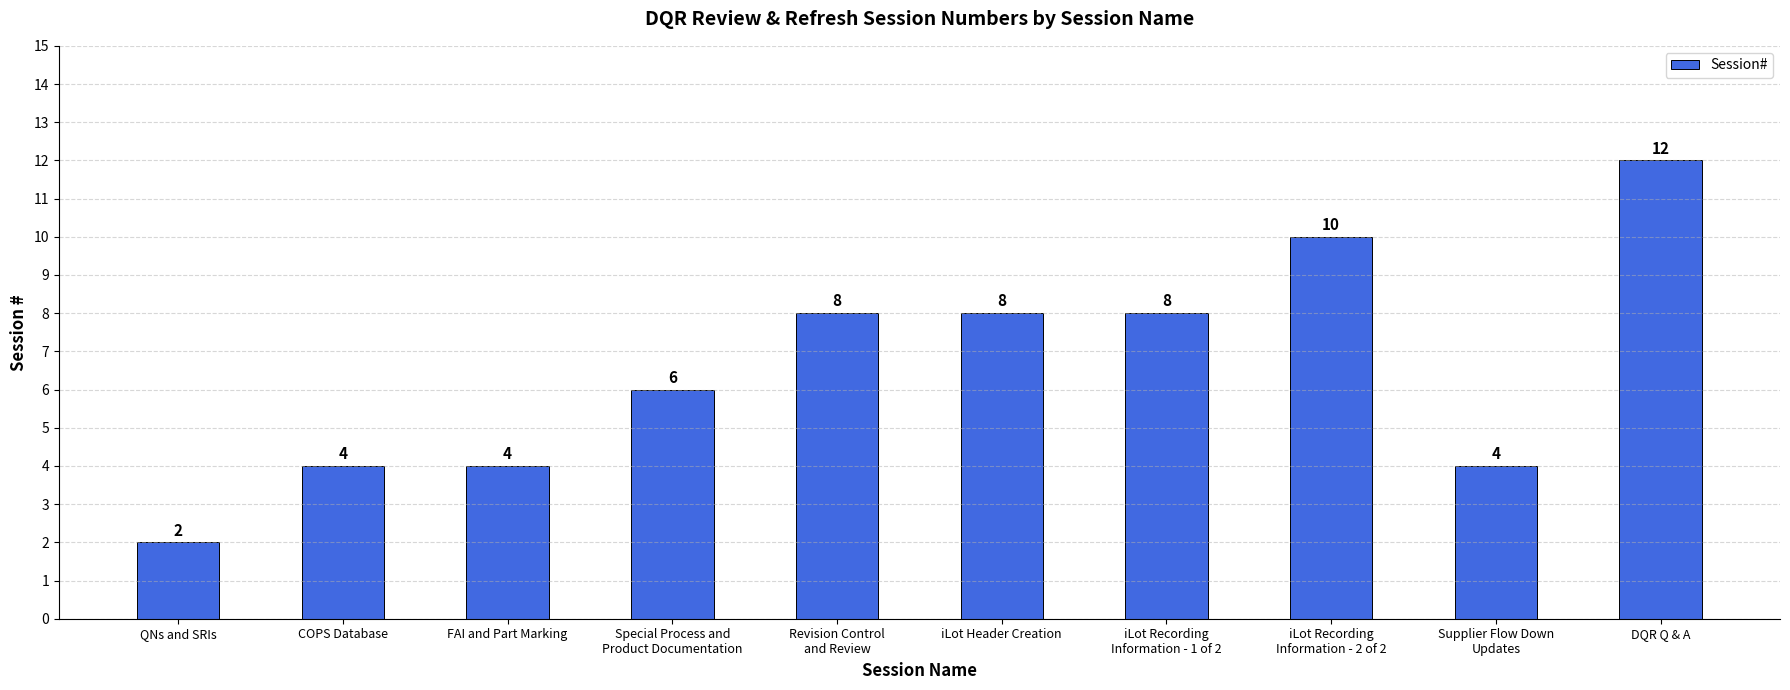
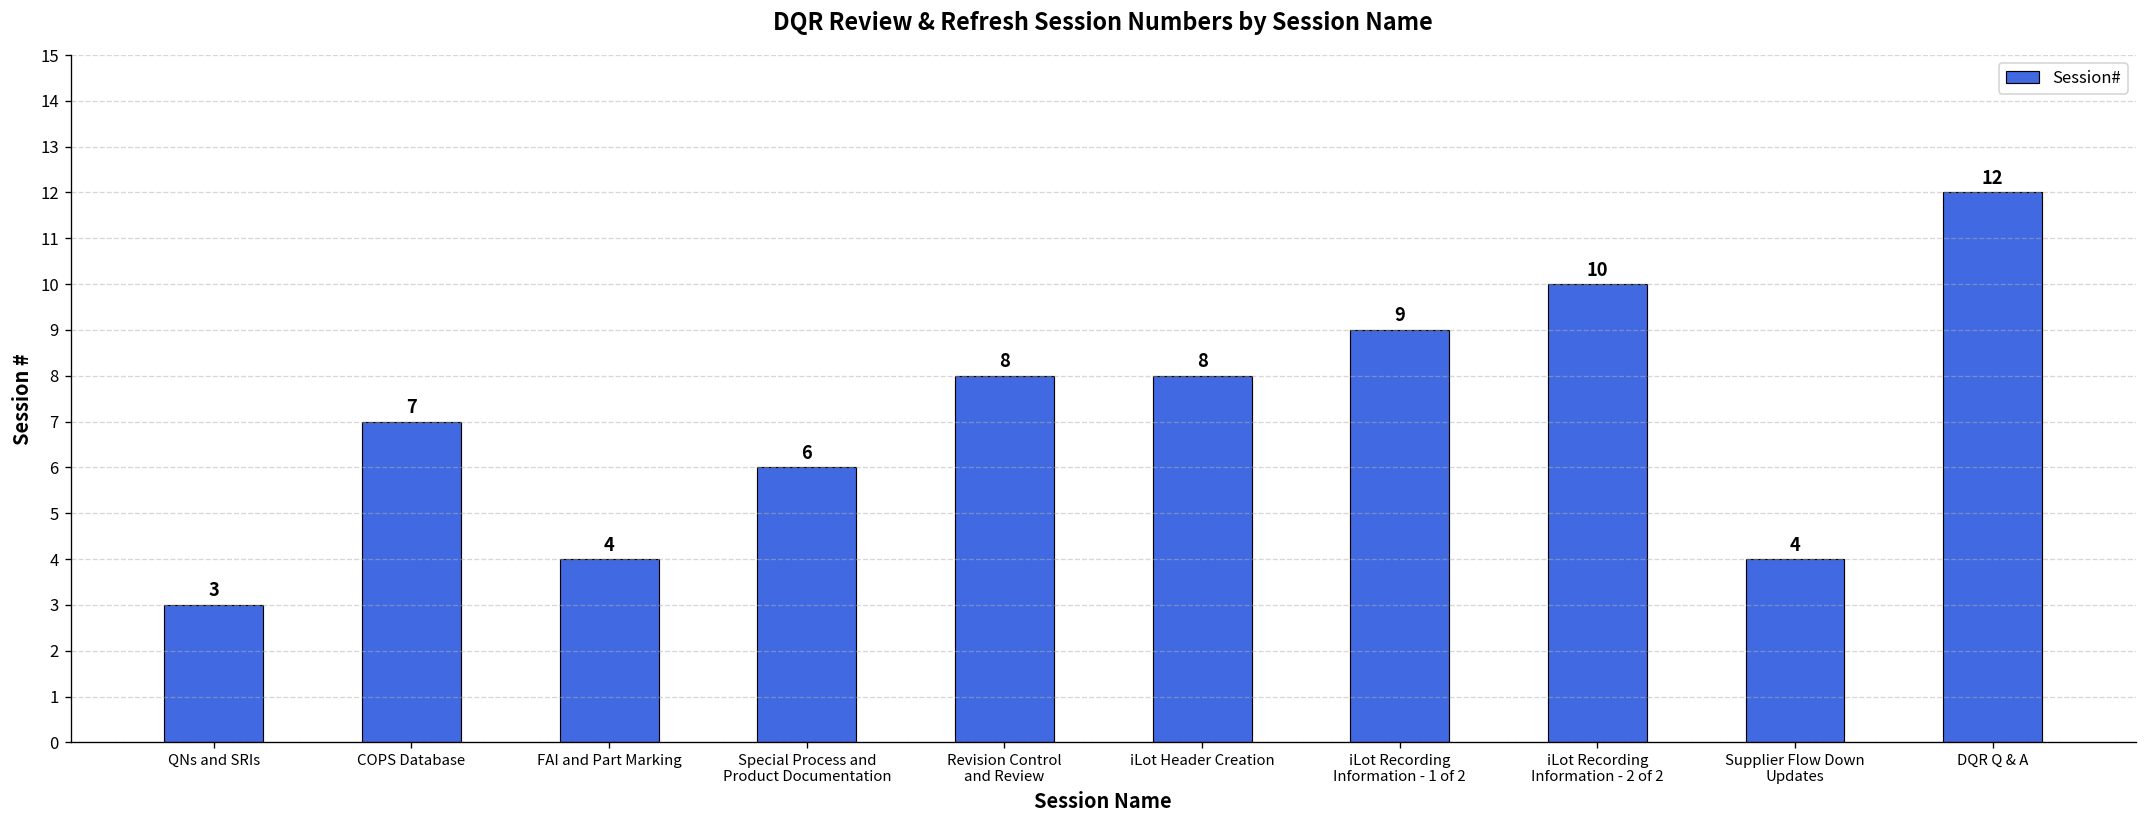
  {
-   "QNs and SRIs": 2,
-   "COPS Database": 4,
+   "QNs and SRIs": 3,
+   "COPS Database": 7,
    "FAI and Part Marking": 4,
    "Special Process and Product Documentation": 6,
    "Revision Control and Review": 8,
    "iLot Header Creation": 8,
-   "iLot Recording Information - 1 of 2": 8,
+   "iLot Recording Information - 1 of 2": 9,
    "iLot Recording Information - 2 of 2": 10,
    "Supplier Flow Down Updates": 4,
    "DQR Q & A": 12
  }
